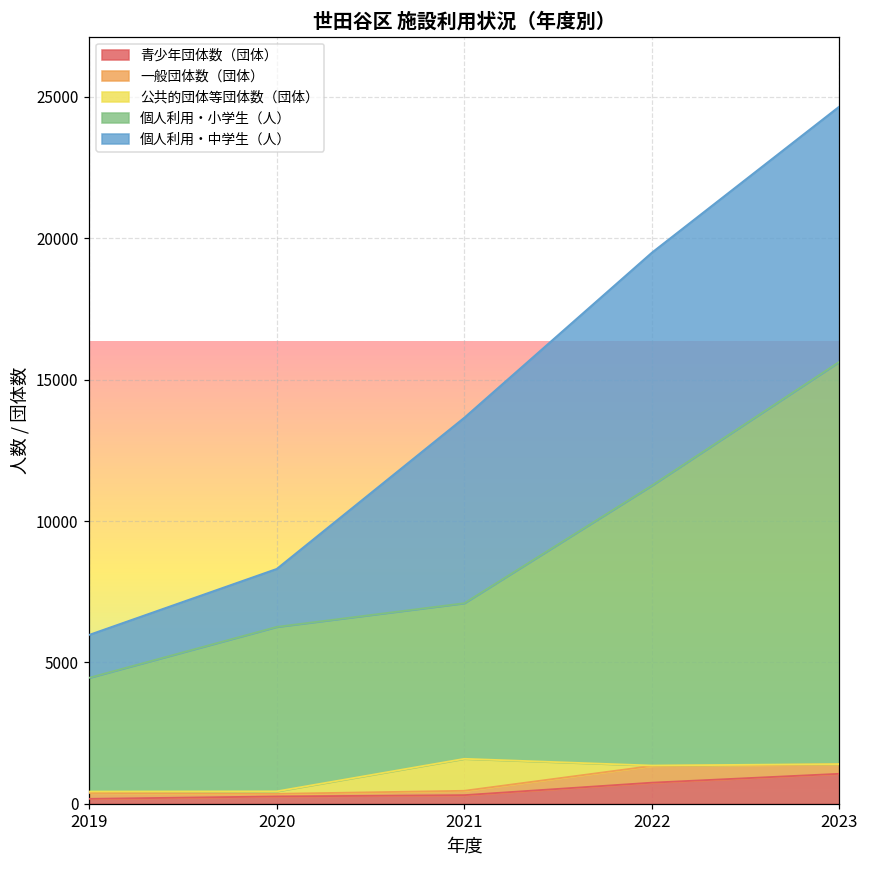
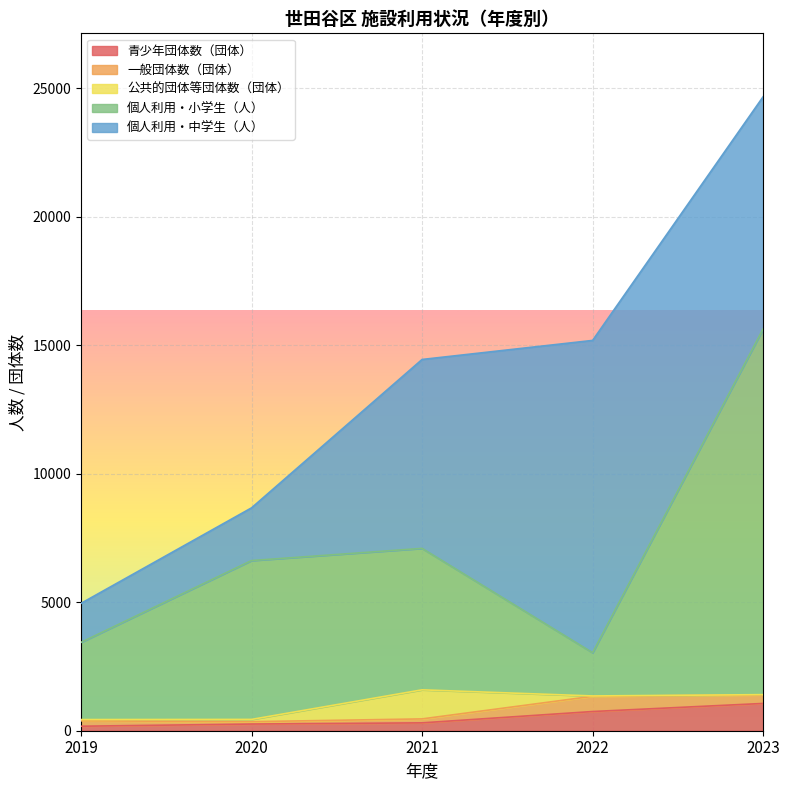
  {
    "青少年団体数（団体）": {
      "2019": 200,
      "2021": 300,
      "2022": 700,
      "2023": 1100
    },
    "一般団体数（団体）": {
      "2021": 200
    },
    "公共的団体等団体数（団体）": {
      "2021": 1100
    },
    "個人利用・小学生（人）": {
-     "2019": 4000,
-     "2020": 5800,
+     "2019": 3000,
+     "2020": 6200,
      "2021": 5500,
-     "2022": 9900,
+     "2022": 1700,
      "2023": 14200
    },
    "個人利用・中学生（人）": {
      "2019": 1500,
      "2020": 2100,
-     "2021": 6600,
-     "2022": 8200,
+     "2021": 7400,
+     "2022": 12200,
      "2023": 9000
    }
  }
